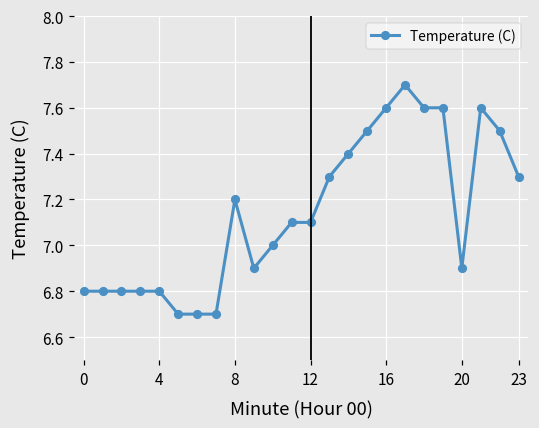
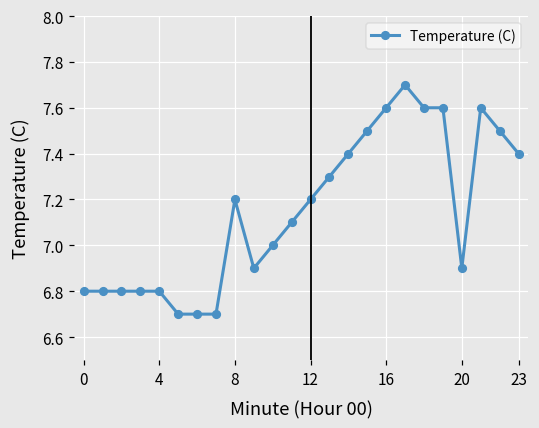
  {
    "0": 6.8,
    "4": 6.8,
    "8": 7.2,
-   "12": 7.1,
+   "12": 7.2,
    "16": 7.6,
    "20": 6.9,
-   "23": 7.3
+   "23": 7.4
  }
